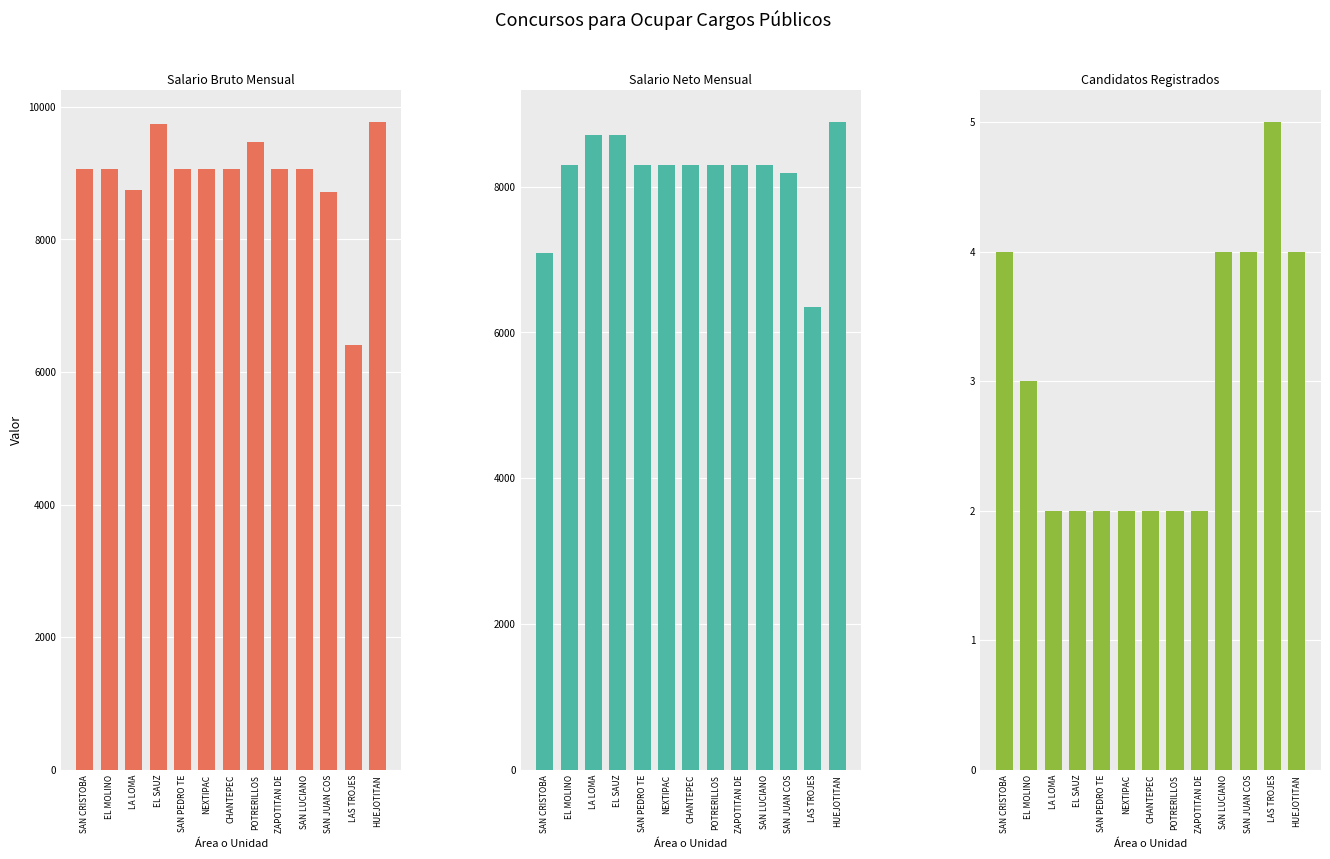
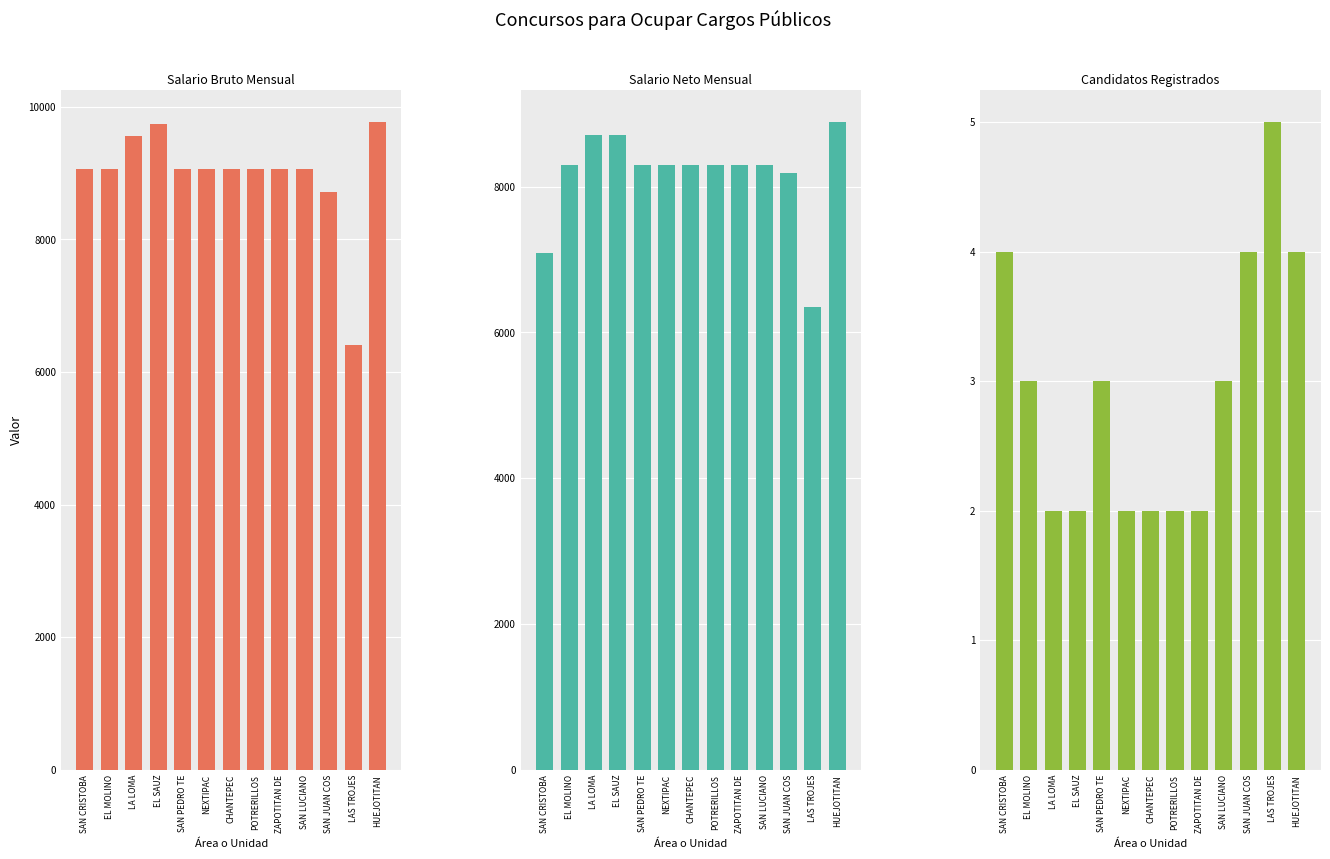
  {
    "Salario Bruto Mensual": {
      "SAN CRISTOBA": 9100,
      "EL MOLINO": 9100,
-     "LA LOMA": 8700,
+     "LA LOMA": 9600,
      "EL SAUZ": 9700,
      "SAN PEDRO TE": 9100,
      "NEXTIPAC": 9100,
      "CHANTEPEC": 9100,
-     "POTRERILLOS": 9500,
+     "POTRERILLOS": 9100,
      "ZAPOTITAN DE": 9100,
      "SAN LUCIANO": 9100,
      "SAN JUAN COS": 8700,
      "LAS TROJES": 6400,
      "HUEJOTITAN": 9800
    },
    "Salario Neto Mensual": {
      "SAN CRISTOBA": 7100,
      "EL MOLINO": 8300,
      "LA LOMA": 8700,
      "EL SAUZ": 8700,
      "SAN PEDRO TE": 8300,
      "NEXTIPAC": 8300,
      "CHANTEPEC": 8300,
      "POTRERILLOS": 8300,
      "ZAPOTITAN DE": 8300,
      "SAN LUCIANO": 8300,
      "SAN JUAN COS": 8200,
      "LAS TROJES": 6400,
      "HUEJOTITAN": 8900
    },
    "Candidatos Registrados": {
      "SAN CRISTOBA": 4,
      "EL MOLINO": 3,
      "LA LOMA": 2,
      "EL SAUZ": 2,
-     "SAN PEDRO TE": 2,
+     "SAN PEDRO TE": 3,
      "NEXTIPAC": 2,
      "CHANTEPEC": 2,
      "POTRERILLOS": 2,
      "ZAPOTITAN DE": 2,
-     "SAN LUCIANO": 4,
+     "SAN LUCIANO": 3,
      "SAN JUAN COS": 4,
      "LAS TROJES": 5,
      "HUEJOTITAN": 4
    }
  }
